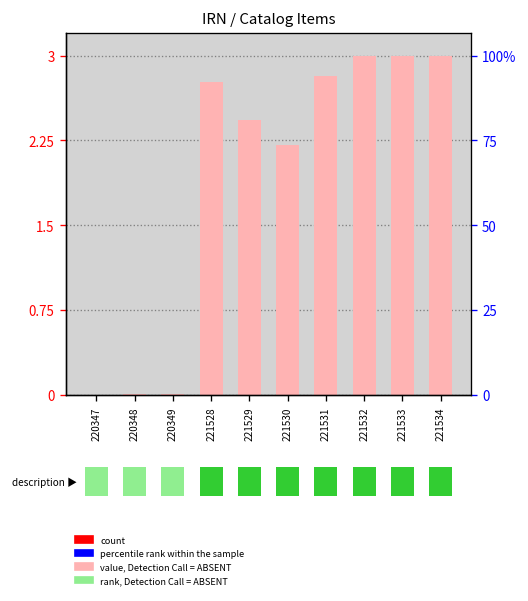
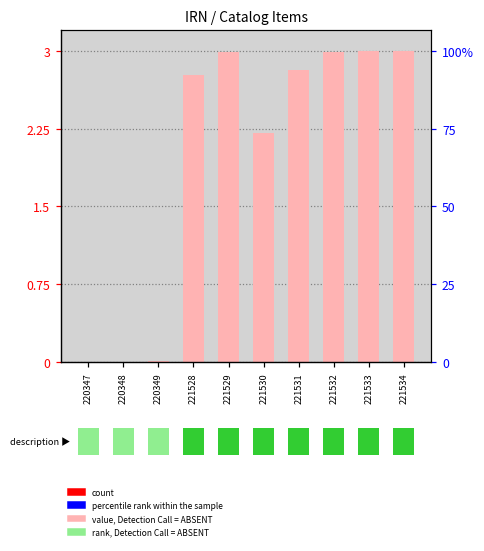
  {
    "220347": 0.0,
    "221528": 2.8,
-   "221529": 2.4,
+   "221529": 3.0,
    "221530": 2.2,
    "221531": 2.8,
    "221532": 3.0,
    "221533": 3.0,
    "221534": 3.0
  }
